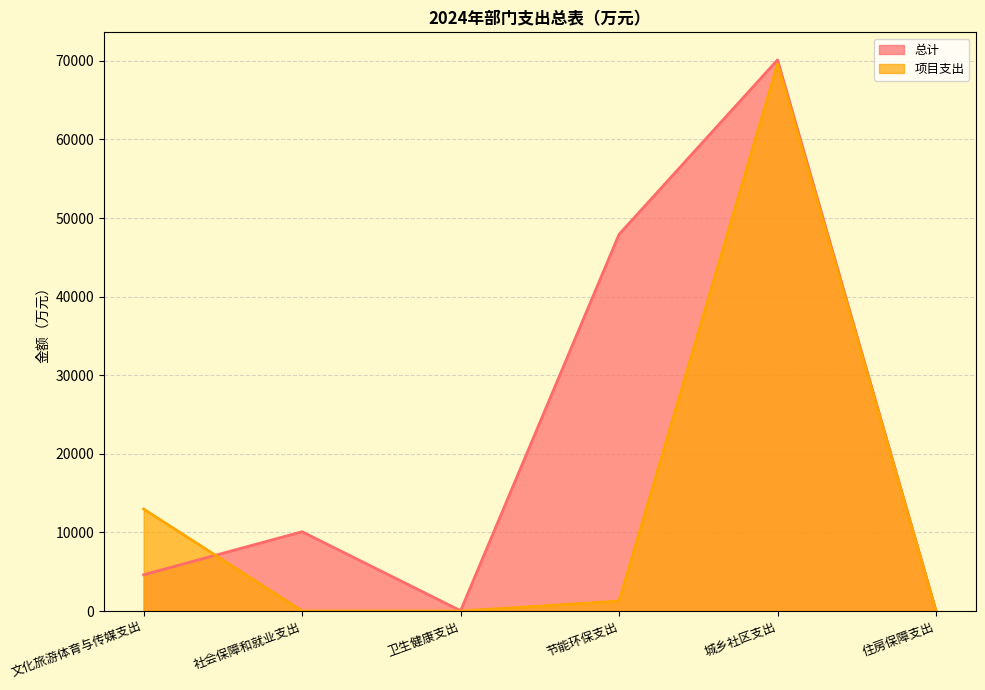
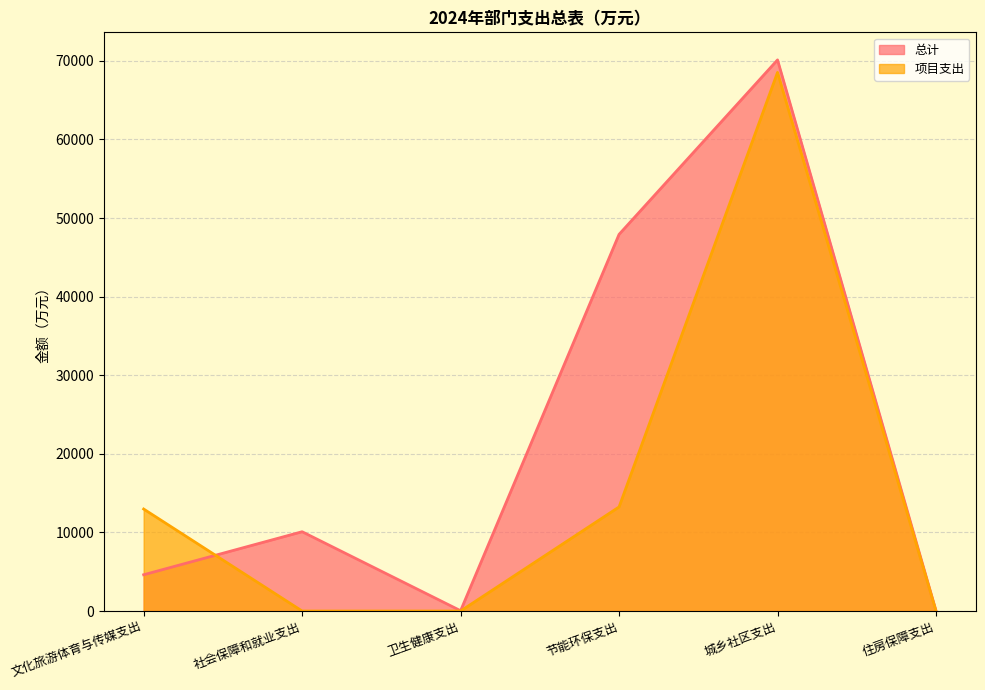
  {
    "总计": {
      "文化旅游体育与传媒支出": 5000,
      "社会保障和就业支出": 10000,
      "节能环保支出": 48000,
      "城乡社区支出": 70000
    },
    "项目支出": {
      "文化旅游体育与传媒支出": 13000,
      "社会保障和就业支出": 0,
-     "节能环保支出": 1000,
-     "城乡社区支出": 70000
+     "节能环保支出": 13000,
+     "城乡社区支出": 69000
    }
  }
